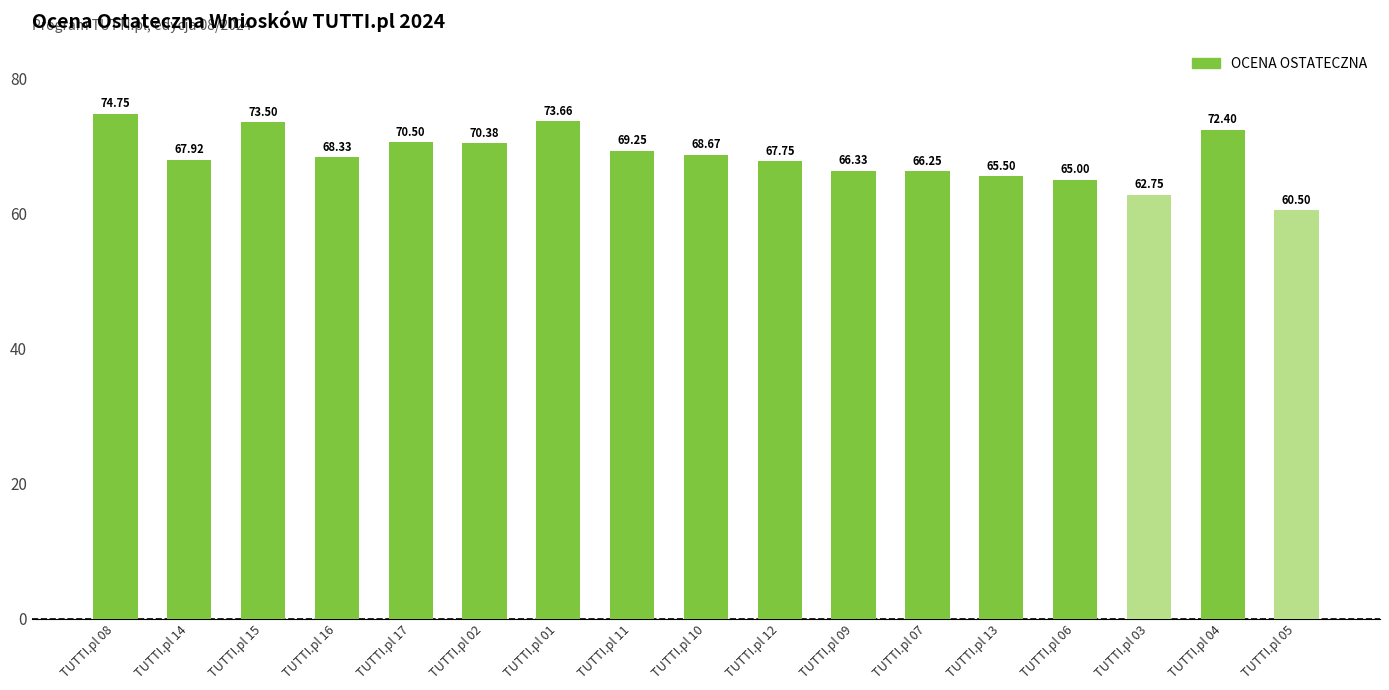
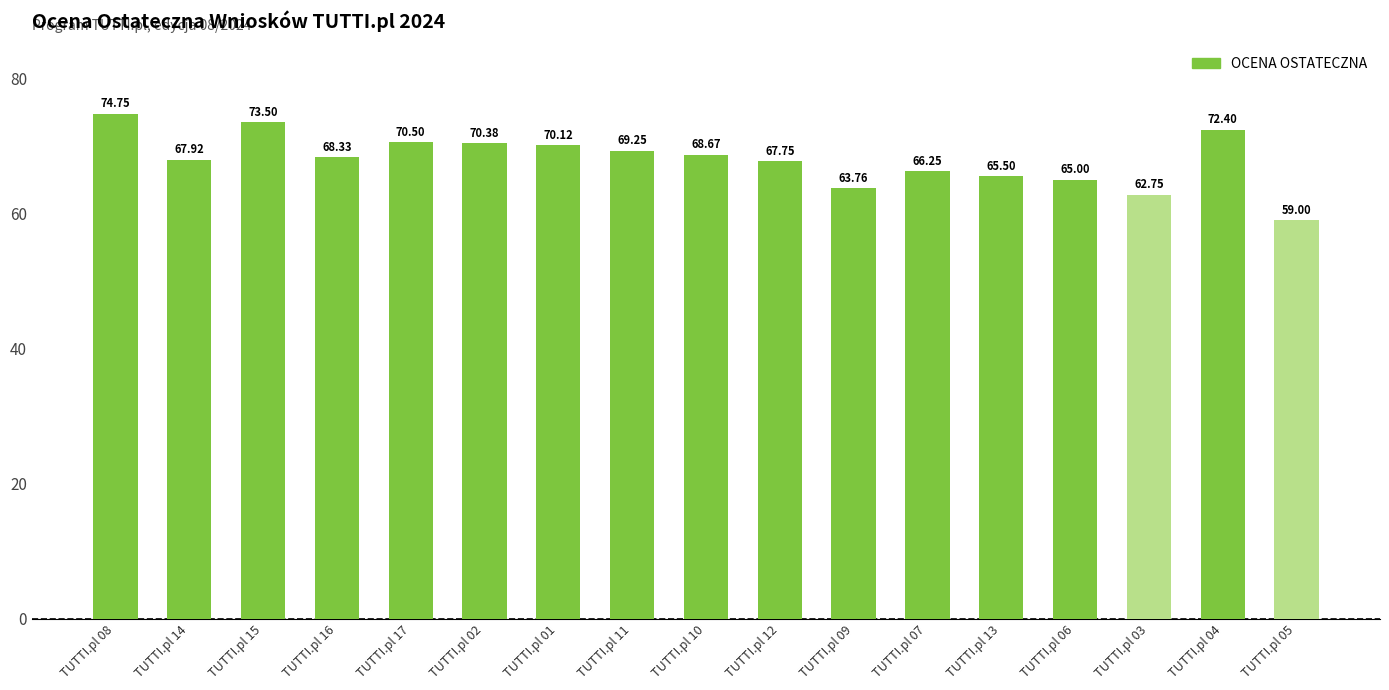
  {
    "TUTTI.pl 08": 74.75,
    "TUTTI.pl 14": 67.92,
    "TUTTI.pl 15": 73.50,
    "TUTTI.pl 16": 68.33,
    "TUTTI.pl 17": 70.50,
    "TUTTI.pl 02": 70.38,
-   "TUTTI.pl 01": 73.66,
+   "TUTTI.pl 01": 70.12,
    "TUTTI.pl 11": 69.25,
    "TUTTI.pl 10": 68.67,
    "TUTTI.pl 12": 67.75,
-   "TUTTI.pl 09": 66.33,
+   "TUTTI.pl 09": 63.76,
    "TUTTI.pl 07": 66.25,
    "TUTTI.pl 13": 65.50,
    "TUTTI.pl 06": 65.00,
    "TUTTI.pl 03": 62.75,
    "TUTTI.pl 04": 72.40,
-   "TUTTI.pl 05": 60.50
+   "TUTTI.pl 05": 59.00
  }
